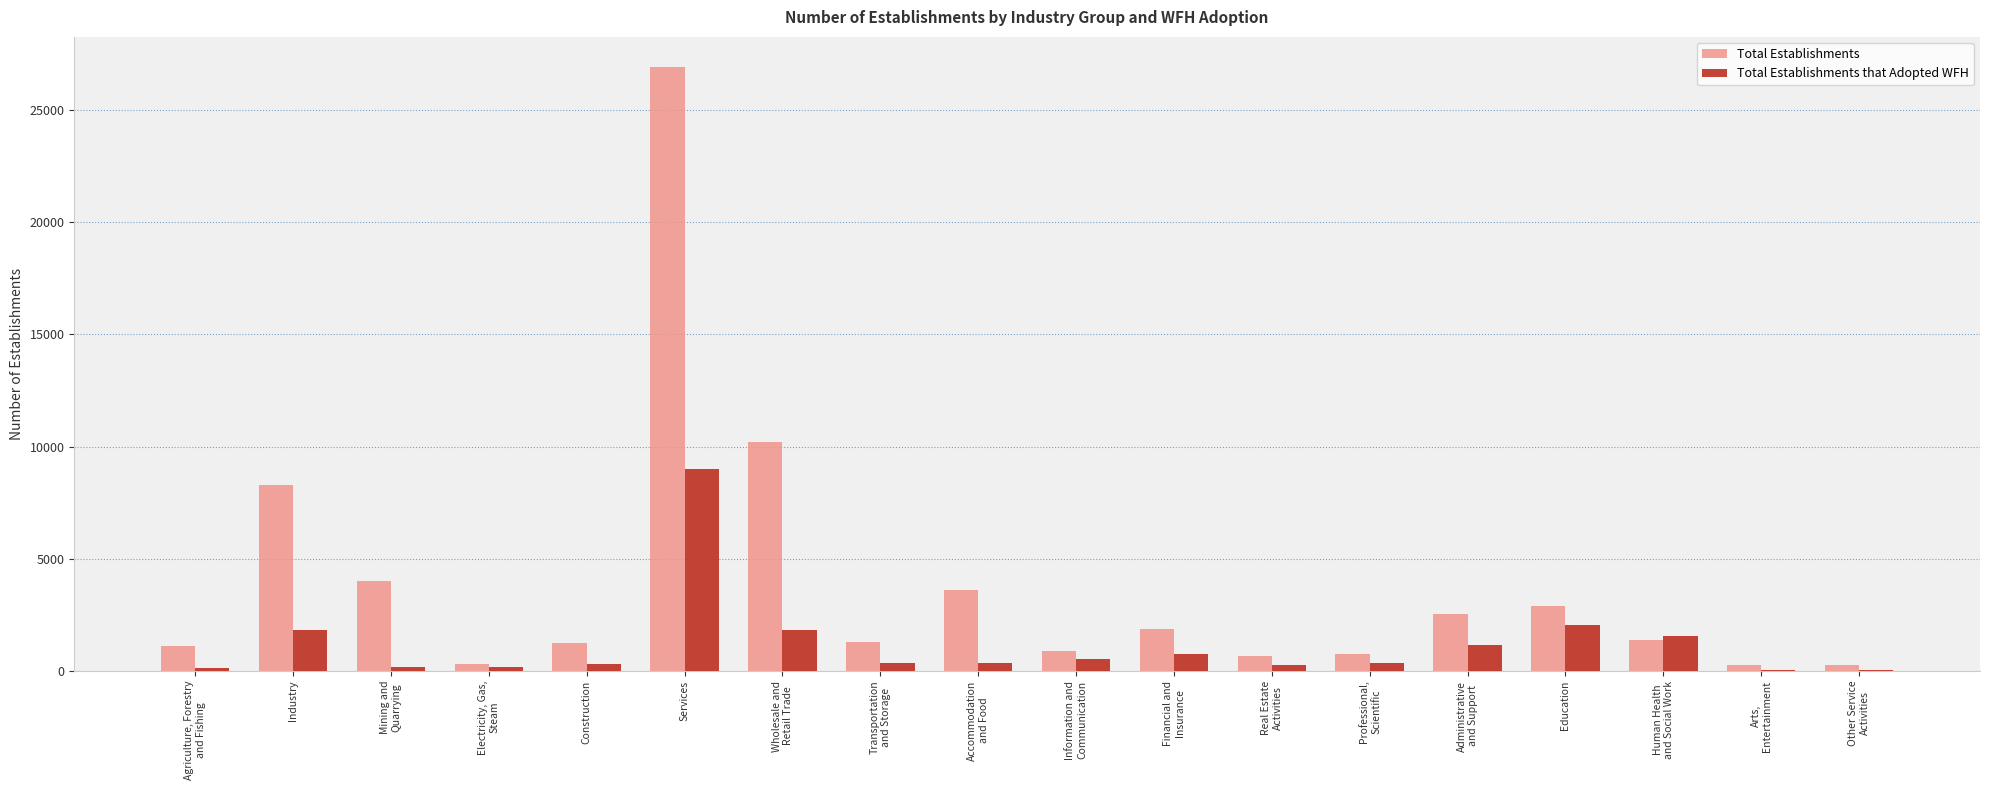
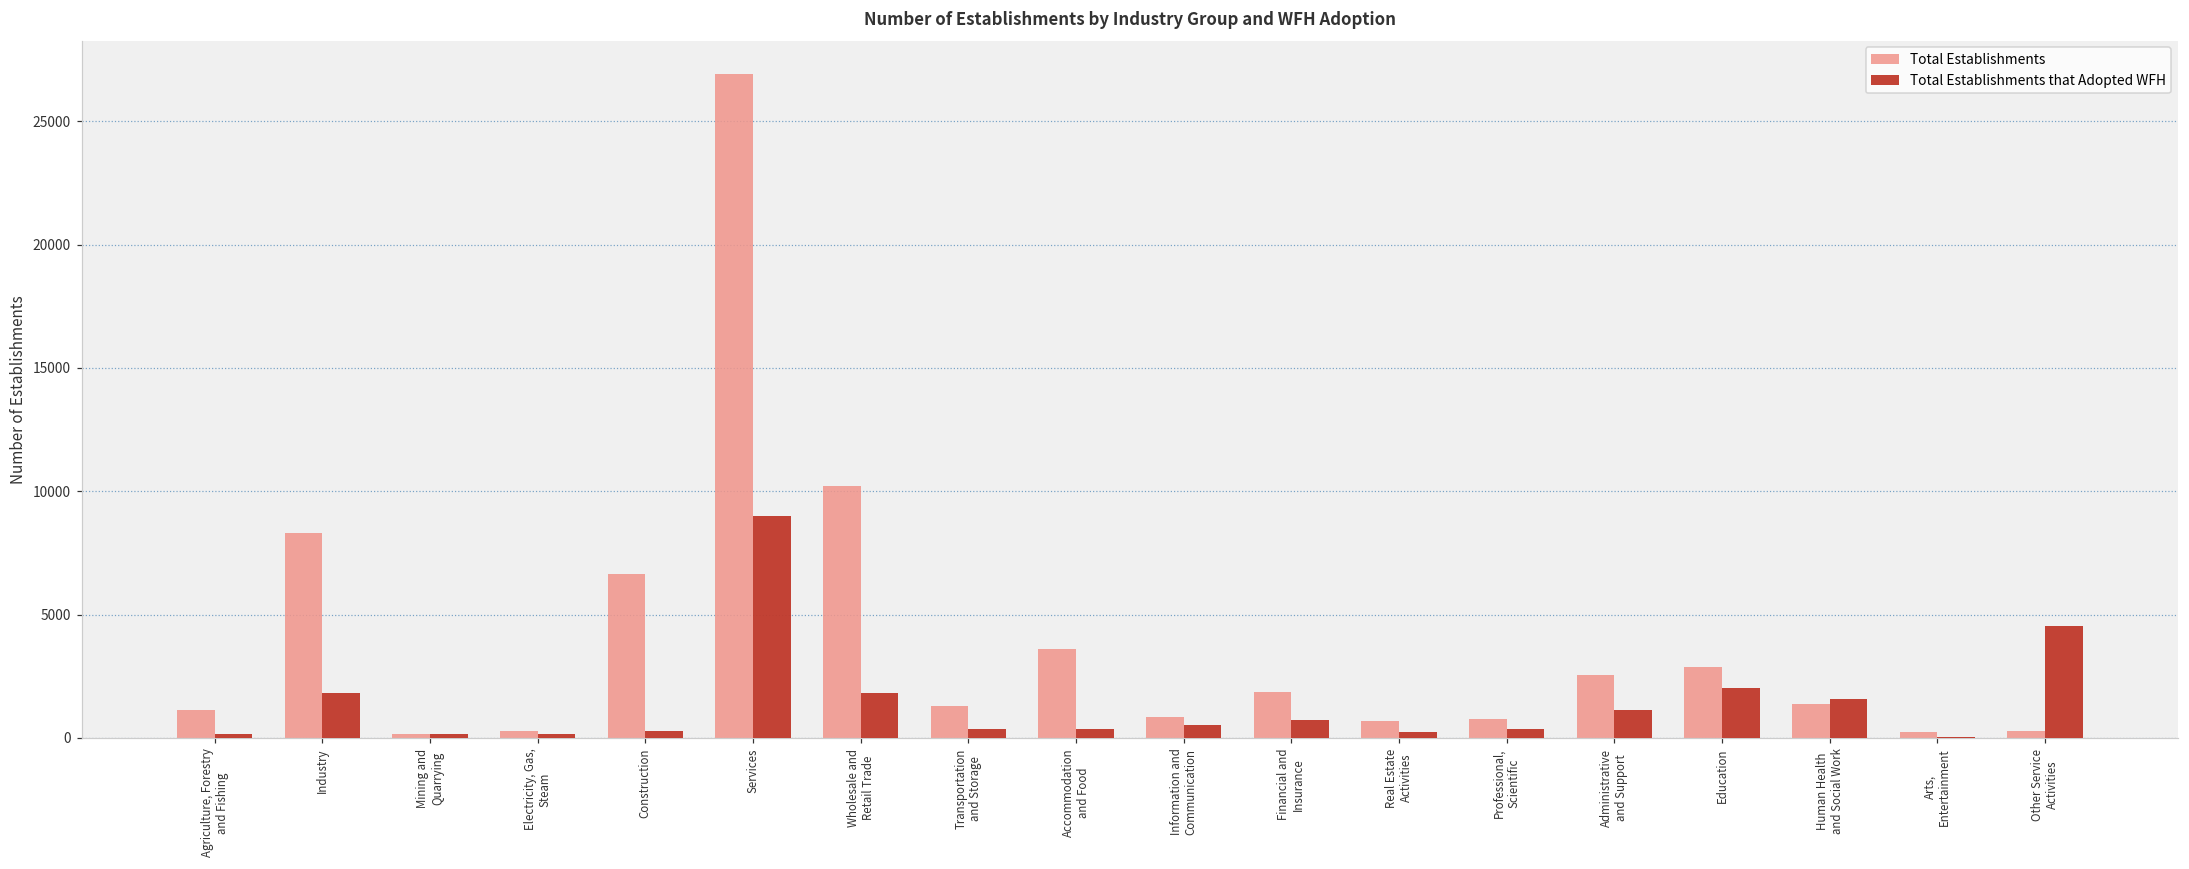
  {
    "Total Establishments": {
      "Agriculture, Forestry and Fishing": 1100,
      "Industry": 8300,
-     "Mining and Quarrying": 4000,
+     "Mining and Quarrying": 200,
      "Electricity, Gas, Steam": 300,
-     "Construction": 1200,
+     "Construction": 6600,
      "Services": 26900,
      "Wholesale and Retail Trade": 10200,
      "Transportation and Storage": 1300,
      "Accommodation and Food": 3600,
      "Information and Communication": 900,
      "Financial and Insurance": 1900,
      "Real Estate Activities": 700,
      "Professional, Scientific": 800,
      "Administrative and Support": 2500,
      "Education": 2900,
      "Human Health and Social Work": 1400,
      "Arts, Entertainment": 300,
      "Other Service Activities": 300
    },
    "Total Establishments that Adopted WFH": {
      "Agriculture, Forestry and Fishing": 100,
      "Industry": 1800,
      "Mining and Quarrying": 100,
      "Electricity, Gas, Steam": 200,
      "Construction": 300,
      "Services": 9000,
      "Wholesale and Retail Trade": 1800,
      "Transportation and Storage": 400,
      "Accommodation and Food": 400,
      "Information and Communication": 500,
      "Financial and Insurance": 700,
      "Real Estate Activities": 200,
      "Professional, Scientific": 400,
      "Administrative and Support": 1100,
      "Education": 2000,
      "Human Health and Social Work": 1600,
-     "Other Service Activities": 0
+     "Other Service Activities": 4600
    }
  }
